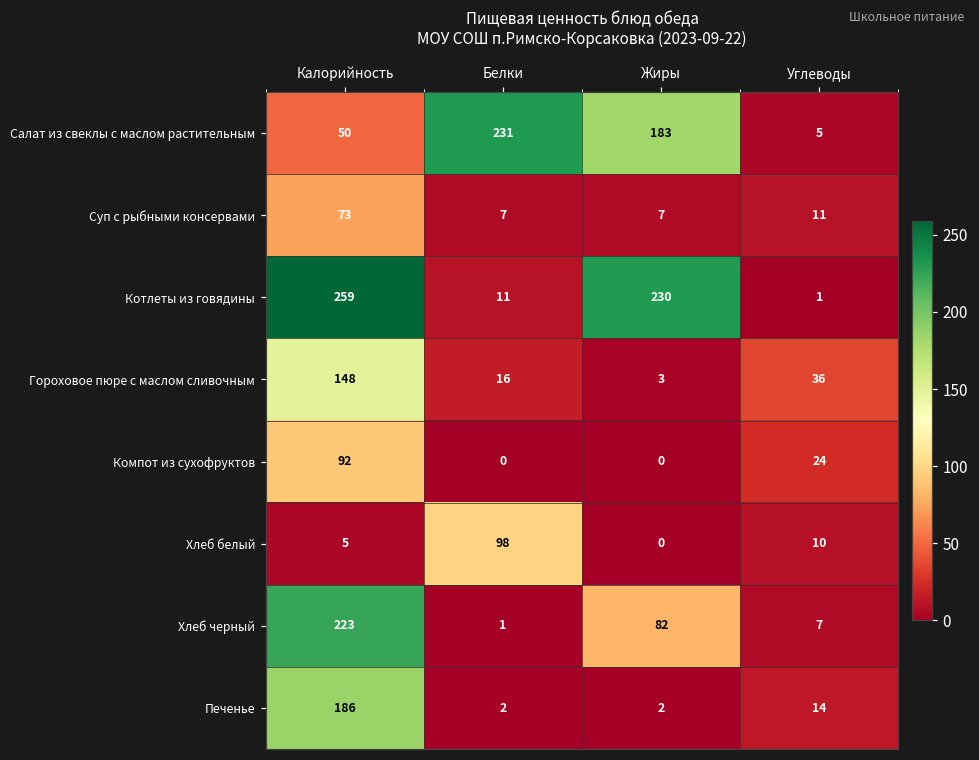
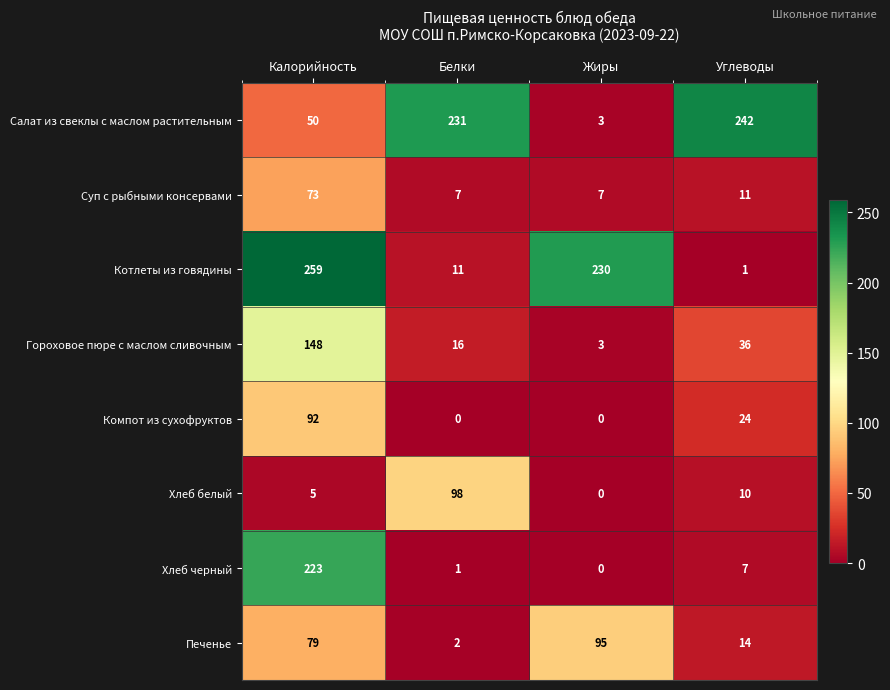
  {
    "Салат из свеклы с маслом растительным": {
      "Калорийность": 50,
      "Белки": 231,
-     "Жиры": 183,
-     "Углеводы": 5
+     "Жиры": 3,
+     "Углеводы": 242
    },
    "Суп с рыбными консервами": {
      "Калорийность": 73,
      "Белки": 7,
      "Жиры": 7,
      "Углеводы": 11
    },
    "Котлеты из говядины": {
      "Калорийность": 259,
      "Белки": 11,
      "Жиры": 230,
      "Углеводы": 1
    },
    "Гороховое пюре с маслом сливочным": {
      "Калорийность": 148,
      "Белки": 16,
      "Жиры": 3,
      "Углеводы": 36
    },
    "Компот из сухофруктов": {
      "Калорийность": 92,
      "Белки": 0,
      "Жиры": 0,
      "Углеводы": 24
    },
    "Хлеб белый": {
      "Калорийность": 5,
      "Белки": 98,
      "Жиры": 0,
      "Углеводы": 10
    },
    "Хлеб черный": {
      "Калорийность": 223,
      "Белки": 1,
-     "Жиры": 82,
+     "Жиры": 0,
      "Углеводы": 7
    },
    "Печенье": {
-     "Калорийность": 186,
+     "Калорийность": 79,
      "Белки": 2,
-     "Жиры": 2,
+     "Жиры": 95,
      "Углеводы": 14
    }
  }
